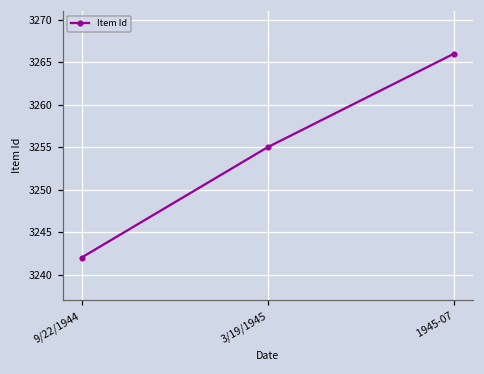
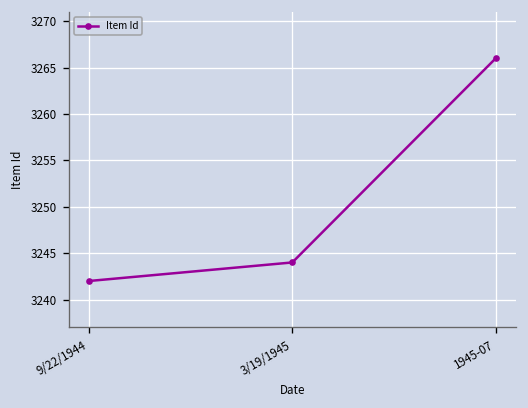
  {
    "9/22/1944": 3242,
-   "3/19/1945": 3255,
+   "3/19/1945": 3244,
    "1945-07": 3266
  }
